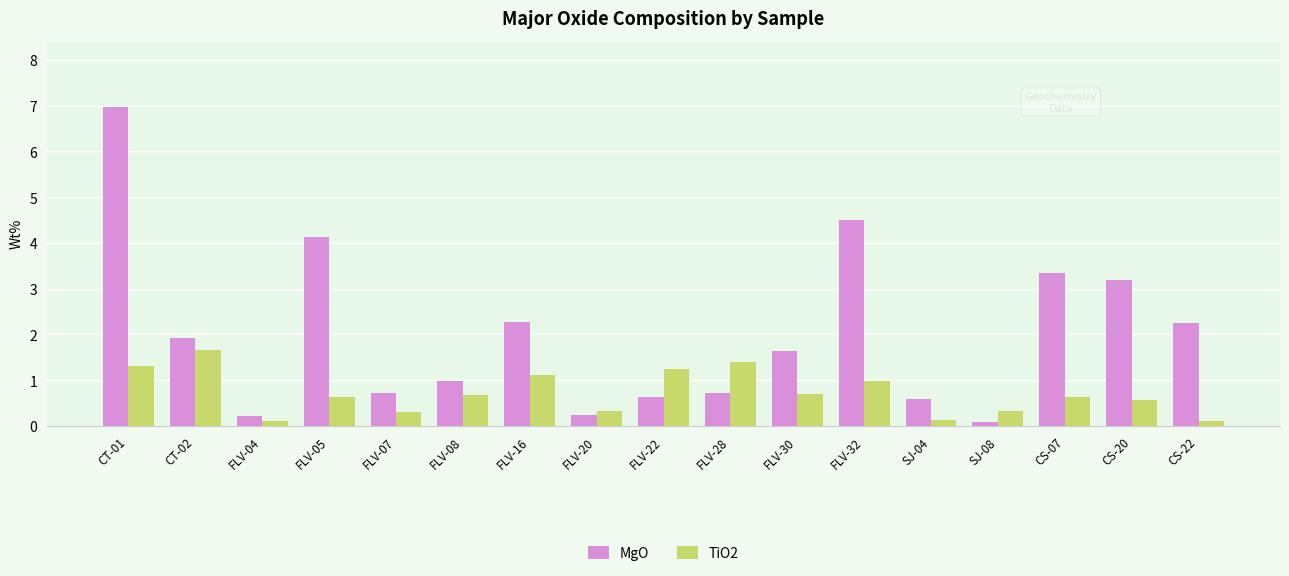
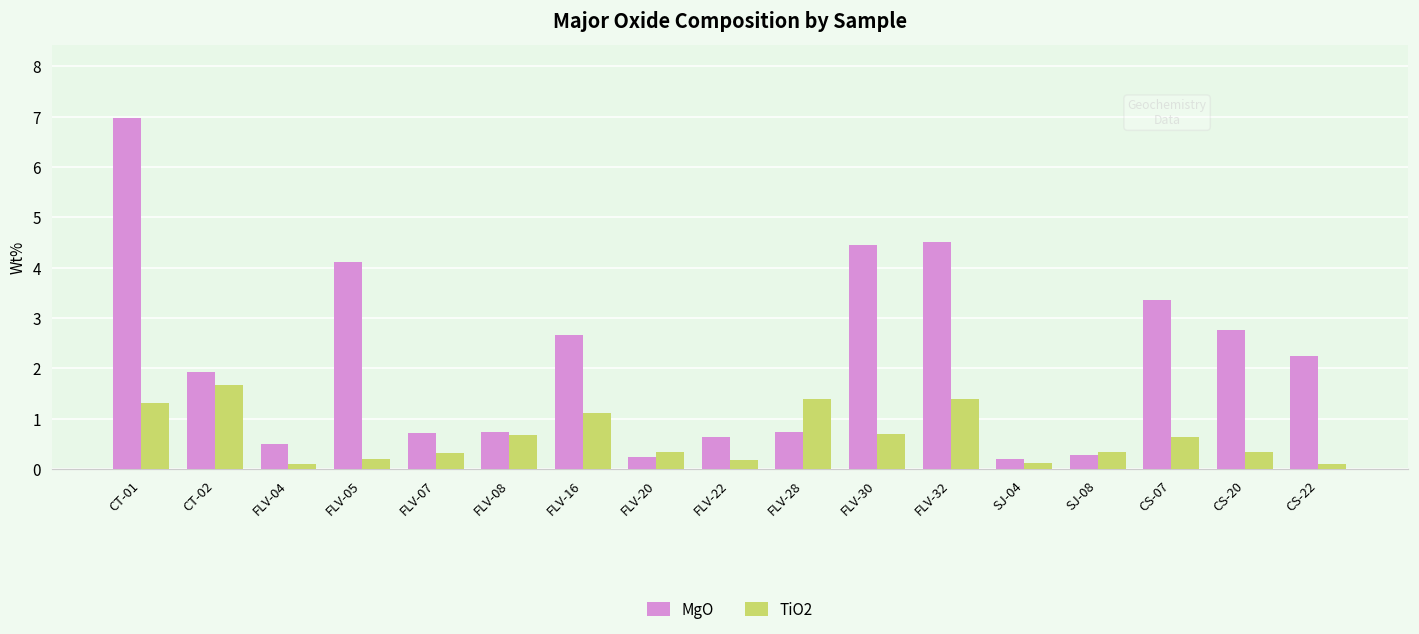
  {
    "MgO": {
      "CT-01": 7.0,
      "CT-02": 1.9,
-     "FLV-04": 0.2,
+     "FLV-04": 0.5,
      "FLV-05": 4.1,
      "FLV-07": 0.7,
-     "FLV-08": 1.0,
-     "FLV-16": 2.3,
+     "FLV-08": 0.7,
+     "FLV-16": 2.7,
      "FLV-20": 0.2,
      "FLV-22": 0.6,
      "FLV-28": 0.7,
-     "FLV-30": 1.6,
+     "FLV-30": 4.4,
      "FLV-32": 4.5,
-     "SJ-04": 0.6,
-     "SJ-08": 0.1,
+     "SJ-04": 0.2,
+     "SJ-08": 0.3,
      "CS-07": 3.4,
-     "CS-20": 3.2,
+     "CS-20": 2.8,
      "CS-22": 2.2
    },
    "TiO2": {
      "CT-01": 1.3,
      "CT-02": 1.7,
      "FLV-04": 0.1,
-     "FLV-05": 0.6,
+     "FLV-05": 0.2,
      "FLV-07": 0.3,
      "FLV-08": 0.7,
      "FLV-16": 1.1,
      "FLV-20": 0.3,
-     "FLV-22": 1.2,
+     "FLV-22": 0.2,
      "FLV-28": 1.4,
      "FLV-30": 0.7,
-     "FLV-32": 1.0,
+     "FLV-32": 1.4,
      "SJ-04": 0.1,
      "SJ-08": 0.3,
      "CS-07": 0.6,
-     "CS-20": 0.6,
+     "CS-20": 0.3,
      "CS-22": 0.1
    }
  }
